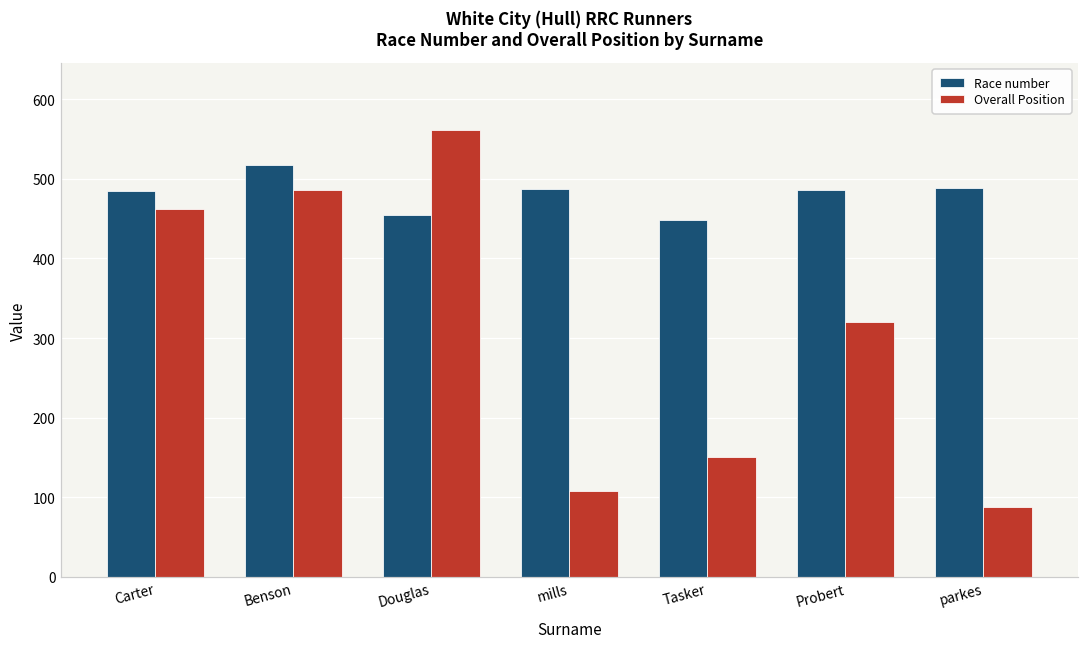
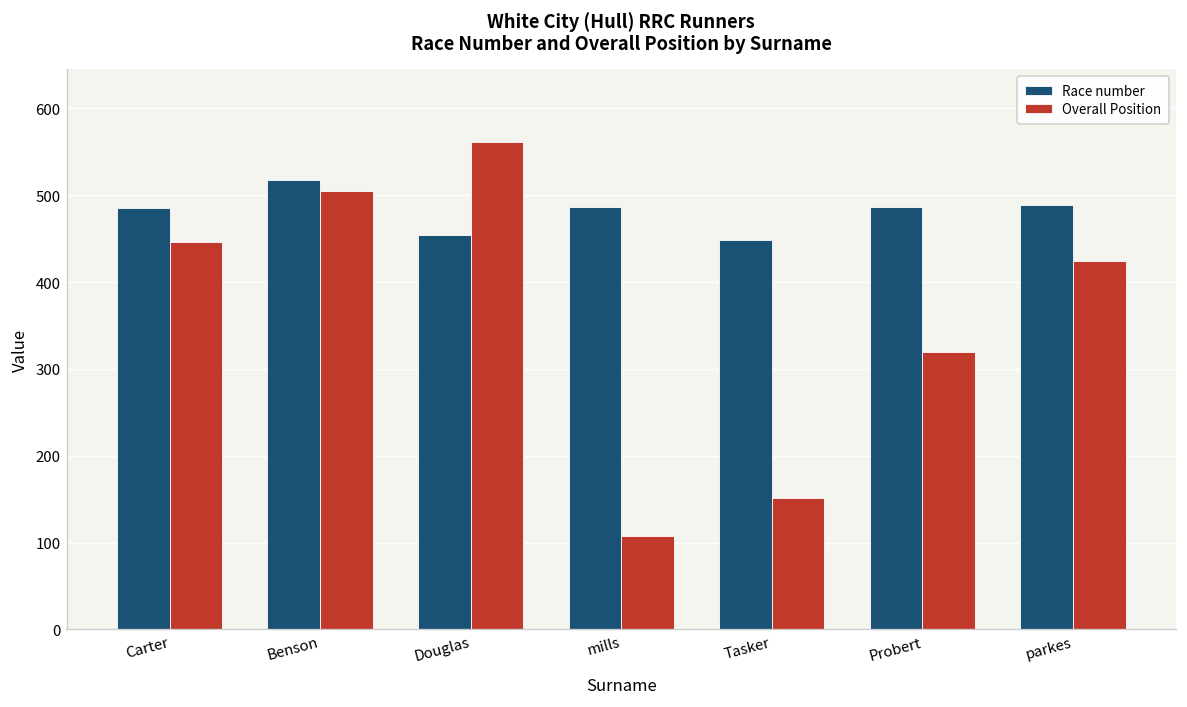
  {
    "Race number": {
      "Carter": 490,
      "Benson": 520,
      "Douglas": 450,
      "mills": 490,
      "Tasker": 450,
      "Probert": 490,
      "parkes": 490
    },
    "Overall Position": {
-     "Carter": 460,
-     "Benson": 490,
+     "Carter": 450,
+     "Benson": 510,
      "Douglas": 560,
      "mills": 110,
      "Tasker": 150,
      "Probert": 320,
-     "parkes": 90
+     "parkes": 420
    }
  }
